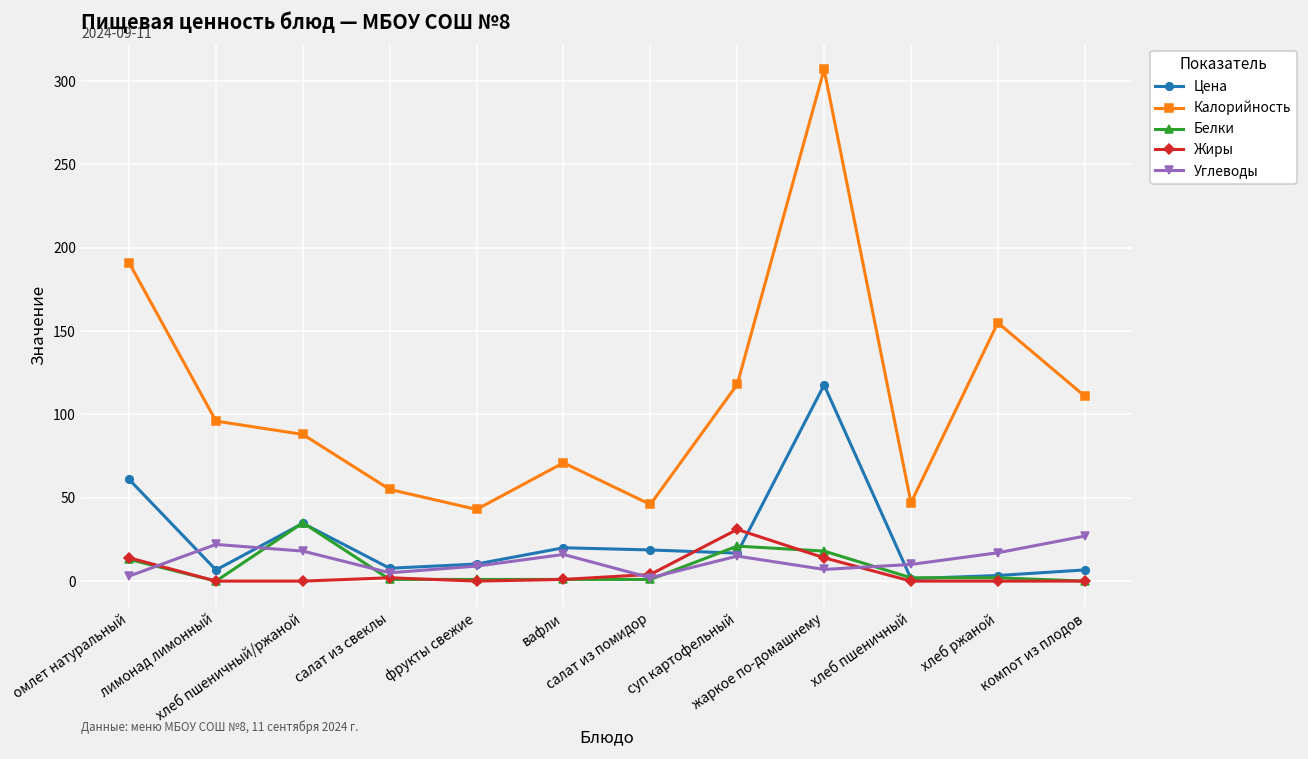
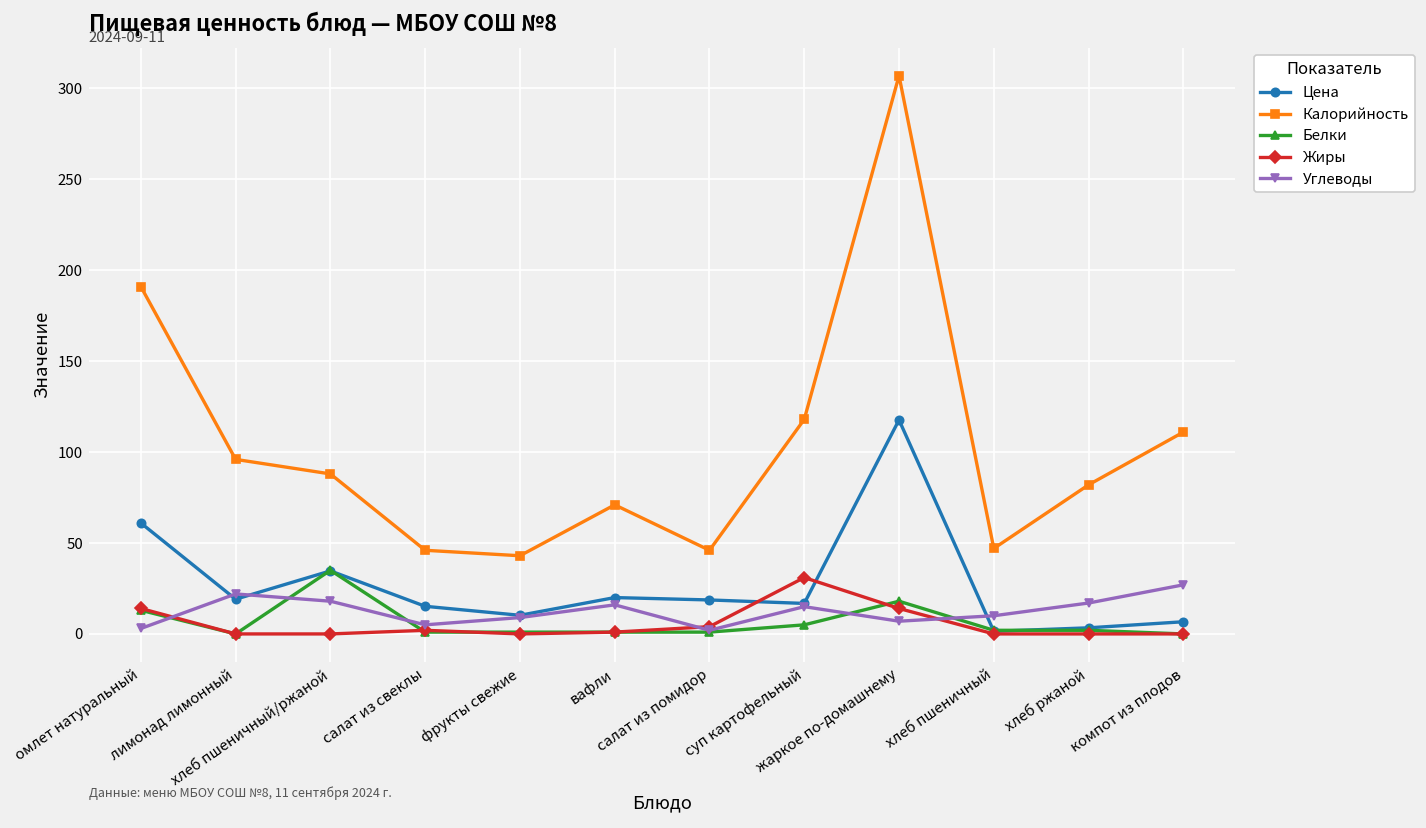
  {
    "Цена": {
      "омлет натуральный": 61,
-     "лимонад лимонный": 7,
-     "салат из свеклы": 8,
+     "лимонад лимонный": 19,
+     "салат из свеклы": 15,
      "вафли": 20,
      "салат из помидор": 19,
      "суп картофельный": 17,
      "жаркое по-домашнему": 118,
      "компот из плодов": 7
    },
    "Калорийность": {
      "омлет натуральный": 191,
      "лимонад лимонный": 96,
      "хлеб пшеничный/ржаной": 88,
-     "салат из свеклы": 55,
+     "салат из свеклы": 46,
      "фрукты свежие": 43,
      "вафли": 71,
      "салат из помидор": 46,
      "суп картофельный": 118,
      "жаркое по-домашнему": 307,
      "хлеб пшеничный": 47,
-     "хлеб ржаной": 155,
+     "хлеб ржаной": 82,
      "компот из плодов": 111
    },
    "Белки": {
-     "суп картофельный": 21,
+     "суп картофельный": 5,
      "жаркое по-домашнему": 18
    },
    "Жиры": {
      "хлеб пшеничный/ржаной": 0,
      "салат из помидор": 4,
      "суп картофельный": 31,
      "жаркое по-домашнему": 14,
      "хлеб ржаной": 0
    },
    "Углеводы": {
      "омлет натуральный": 3,
      "лимонад лимонный": 22,
      "хлеб пшеничный/ржаной": 18,
      "салат из свеклы": 5,
      "вафли": 16,
      "суп картофельный": 15,
      "жаркое по-домашнему": 7,
      "хлеб пшеничный": 10,
      "хлеб ржаной": 17,
      "компот из плодов": 27
    }
  }
